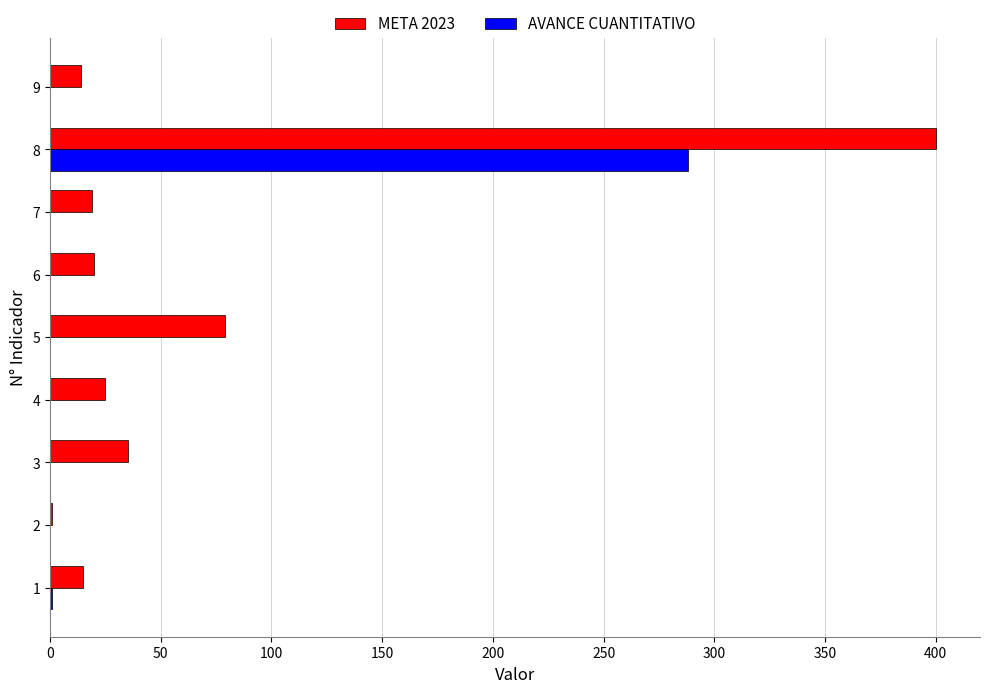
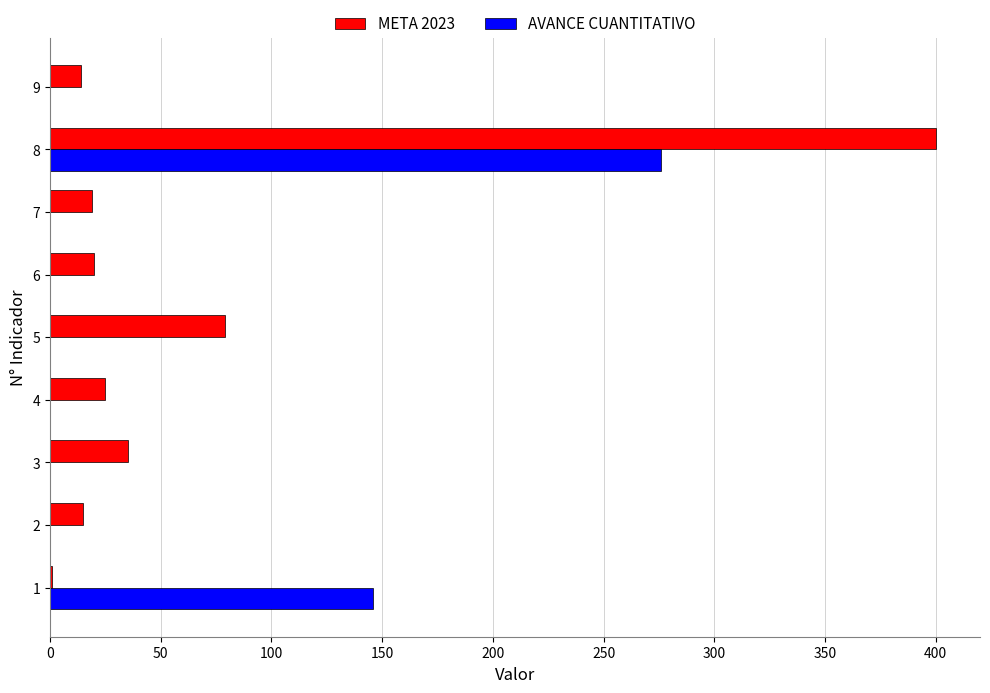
  {
    "META 2023": {
      "9": 14,
      "8": 400,
      "7": 19,
      "6": 20,
      "5": 79,
      "4": 25,
      "3": 35,
-     "2": 1,
-     "1": 15
+     "2": 15,
+     "1": 1
    },
    "AVANCE CUANTITATIVO": {
      "9": 0,
-     "8": 288,
+     "8": 276,
      "7": 0,
      "6": 0,
      "5": 0,
      "4": 0,
      "3": 0,
      "2": 0,
-     "1": 1
+     "1": 146
    }
  }
